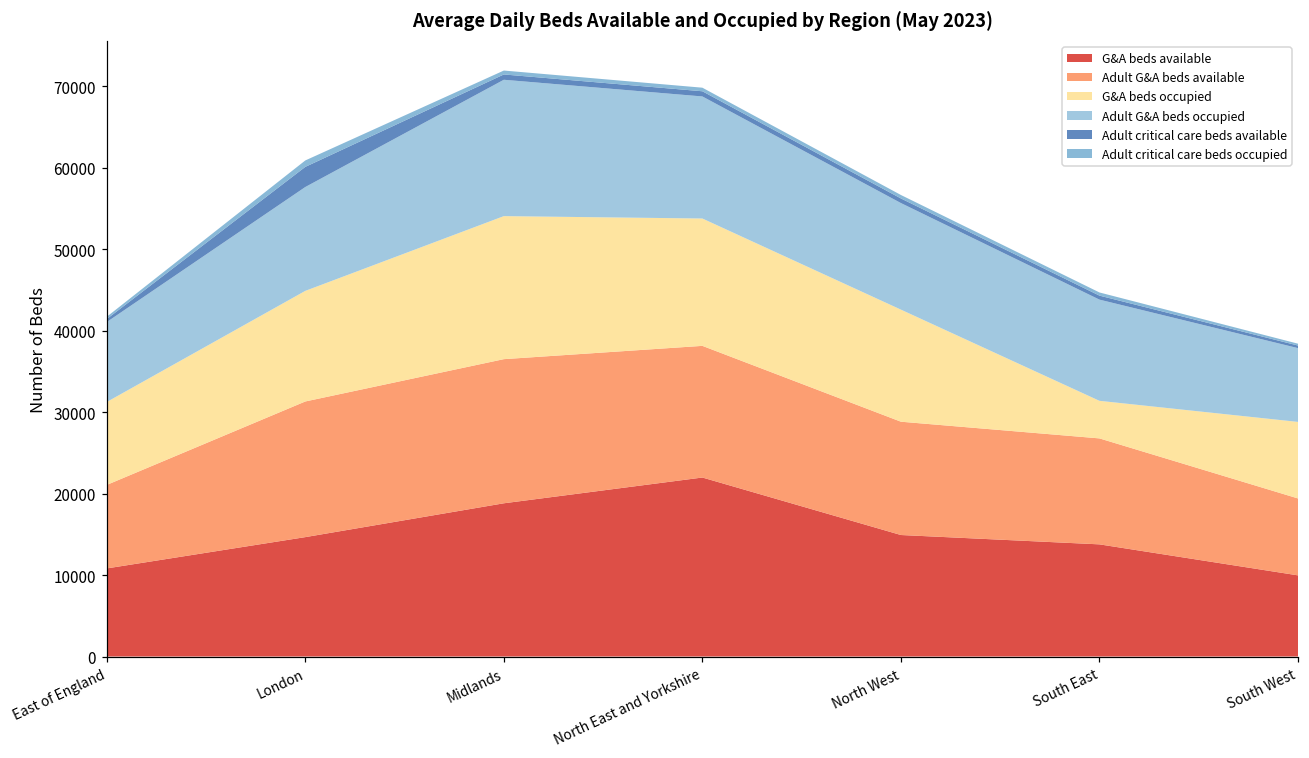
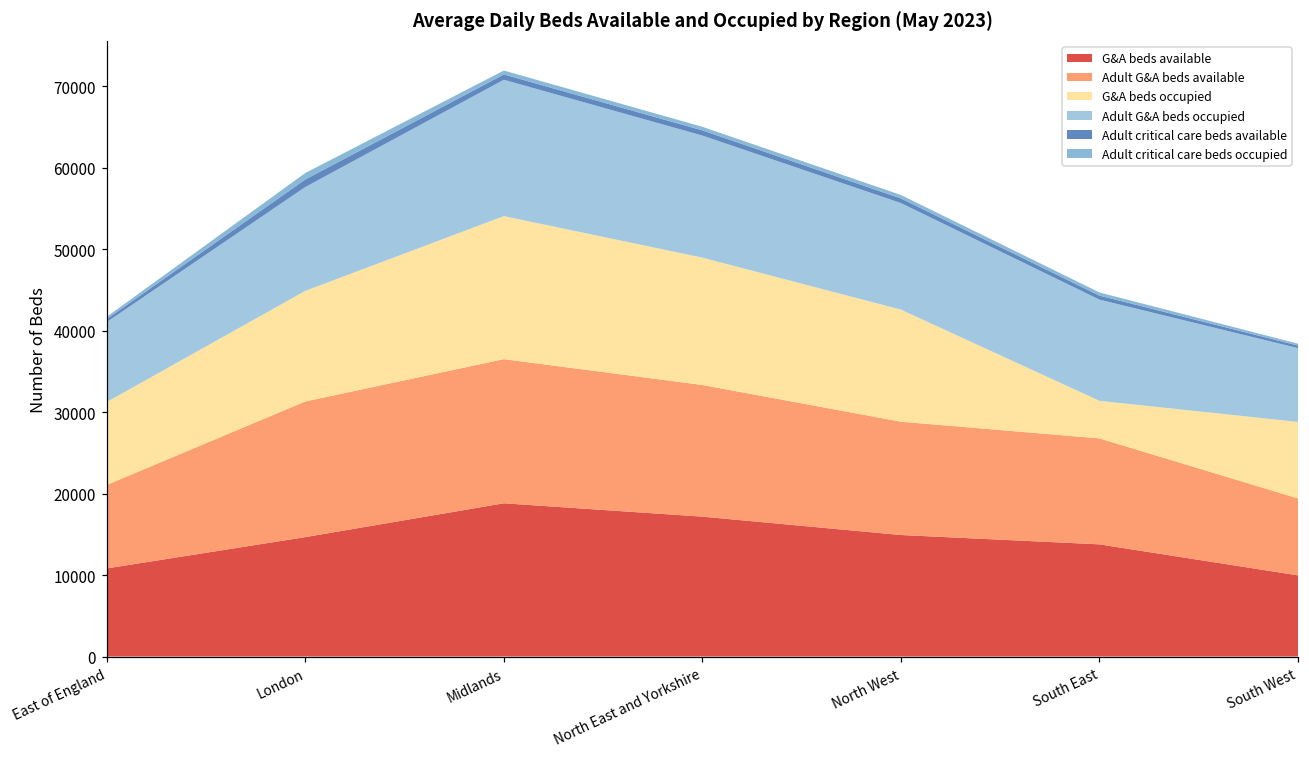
  {
    "G&A beds available": {
      "East of England": 11000,
      "London": 15000,
      "Midlands": 19000,
-     "North East and Yorkshire": 22000,
+     "North East and Yorkshire": 17000,
      "North West": 15000,
      "South East": 14000,
      "South West": 10000
    },
    "Adult G&A beds available": {
      "East of England": 10000,
      "London": 17000,
      "Midlands": 18000,
      "North East and Yorkshire": 16000,
      "North West": 14000,
      "South East": 13000,
      "South West": 9000
    },
    "G&A beds occupied": {
      "East of England": 10000,
      "London": 14000,
      "Midlands": 18000,
      "North East and Yorkshire": 16000,
      "North West": 14000,
      "South East": 5000,
      "South West": 9000
    },
    "Adult critical care beds available": {
-     "London": 2000,
+     "London": 1000,
      "Midlands": 1000,
      "North East and Yorkshire": 1000,
      "North West": 1000,
      "South East": 0
    }
  }
